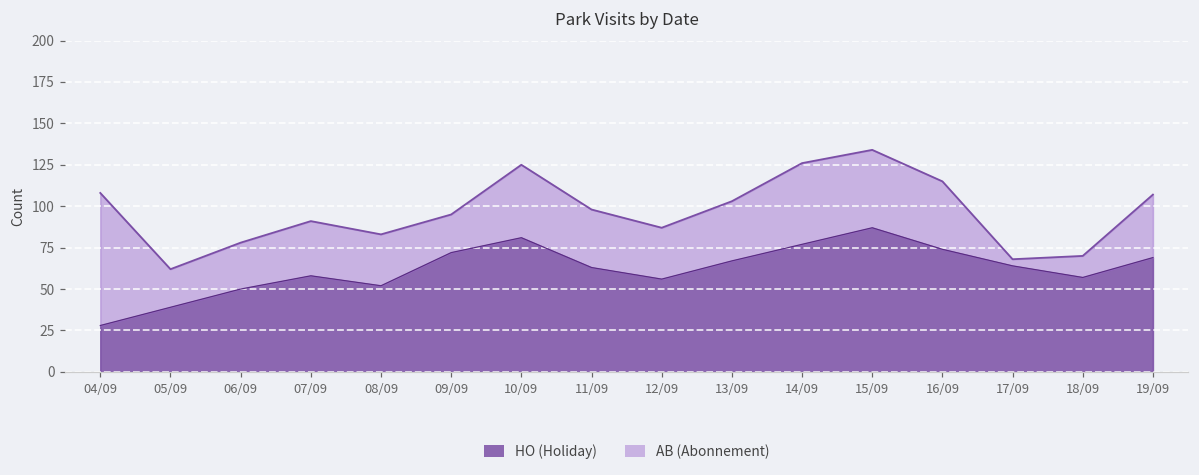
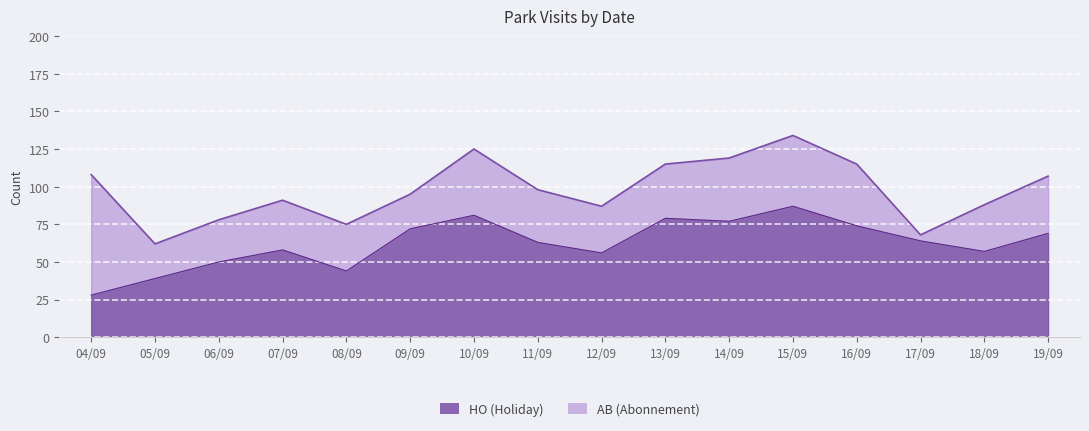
  {
    "HO (Holiday)": {
      "04/09": 28,
      "05/09": 39,
      "06/09": 50,
      "07/09": 58,
-     "08/09": 52,
+     "08/09": 44,
      "09/09": 72,
      "10/09": 81,
      "11/09": 63,
      "12/09": 56,
-     "13/09": 67,
+     "13/09": 79,
      "14/09": 77,
      "15/09": 87,
      "16/09": 74,
      "17/09": 64,
      "18/09": 57,
      "19/09": 69
    },
    "AB (Abonnement)": {
      "04/09": 80,
      "05/09": 23,
      "06/09": 28,
      "07/09": 33,
      "08/09": 31,
      "09/09": 23,
      "10/09": 44,
      "11/09": 35,
      "12/09": 31,
      "13/09": 36,
-     "14/09": 49,
+     "14/09": 42,
      "15/09": 47,
      "16/09": 41,
      "17/09": 4,
-     "18/09": 13,
+     "18/09": 31,
      "19/09": 38
    }
  }
